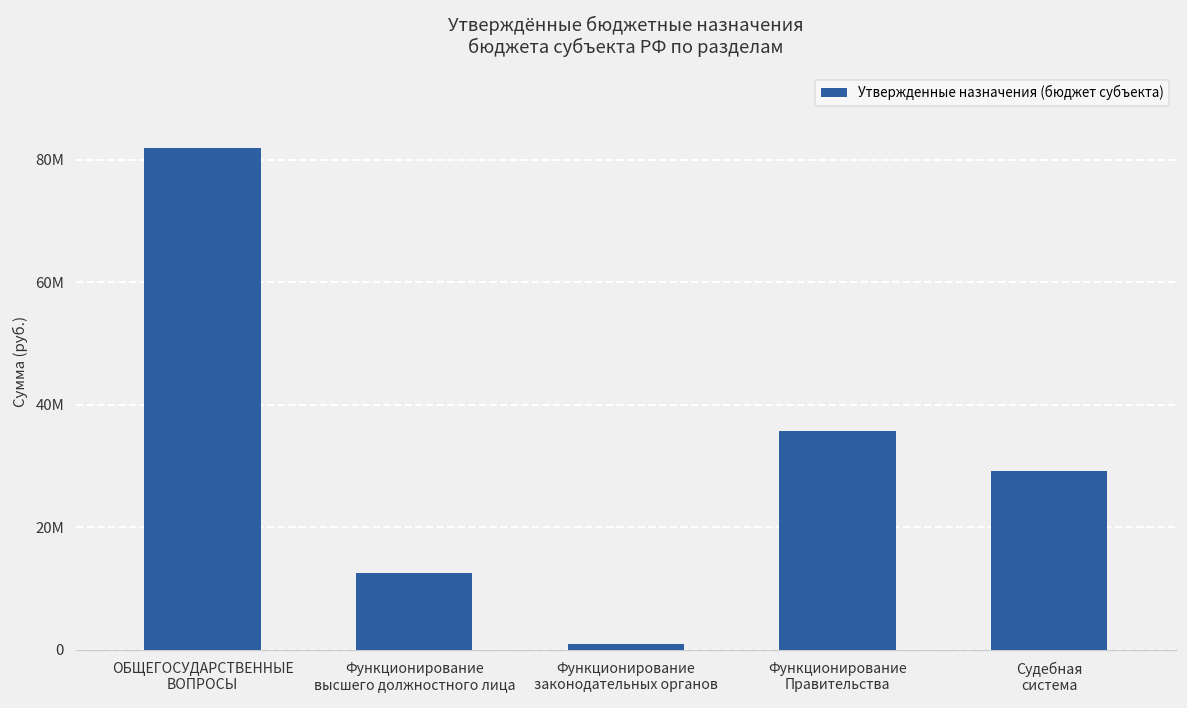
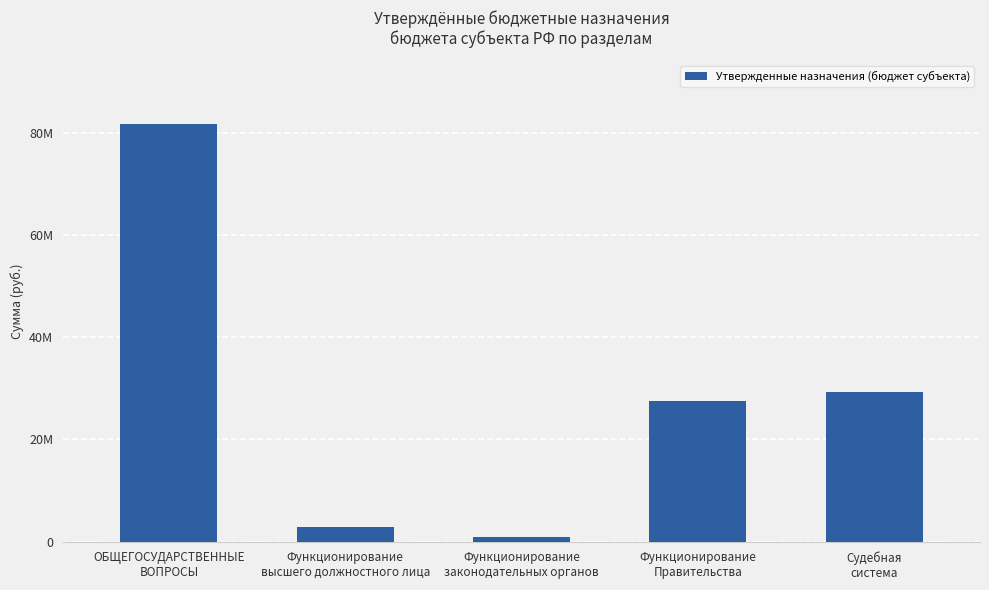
  {
    "ОБЩЕГОСУДАРСТВЕННЫЕ ВОПРОСЫ": 82000000,
-   "Функционирование высшего должностного лица": 13000000,
+   "Функционирование высшего должностного лица": 3000000,
    "Функционирование законодательных органов": 1000000,
-   "Функционирование Правительства": 36000000,
+   "Функционирование Правительства": 28000000,
    "Судебная система": 29000000
  }
